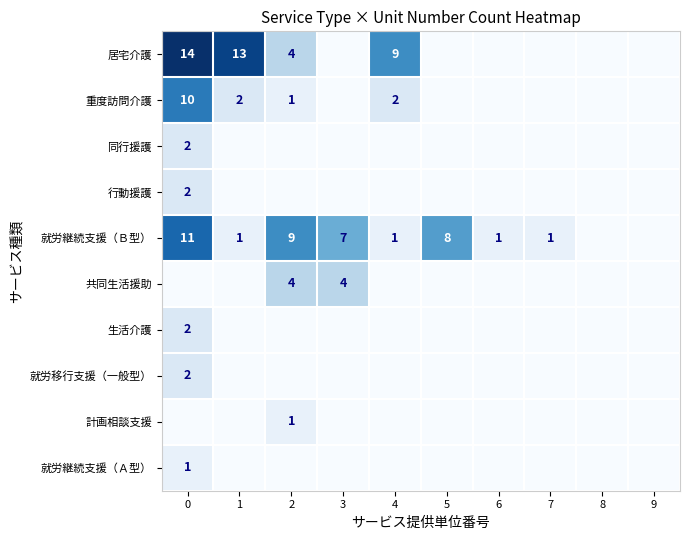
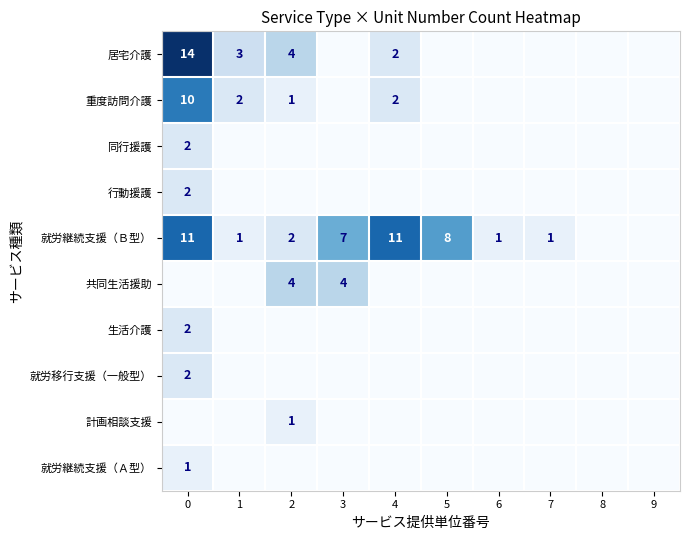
  {
    "居宅介護": {
      "0": 14,
-     "1": 13,
+     "1": 3,
      "2": 4,
-     "4": 9
+     "4": 2
    },
    "重度訪問介護": {
      "0": 10,
      "1": 2,
      "2": 1,
      "4": 2
    },
    "同行援護": {
      "0": 2
    },
    "行動援護": {
      "0": 2
    },
    "就労継続支援（Ｂ型）": {
      "0": 11,
      "1": 1,
-     "2": 9,
+     "2": 2,
      "3": 7,
-     "4": 1,
+     "4": 11,
      "5": 8,
      "6": 1,
      "7": 1
    },
    "共同生活援助": {
      "2": 4,
      "3": 4
    },
    "生活介護": {
      "0": 2
    },
    "就労移行支援（一般型）": {
      "0": 2
    },
    "計画相談支援": {
      "2": 1
    },
    "就労継続支援（Ａ型）": {
      "0": 1
    }
  }
